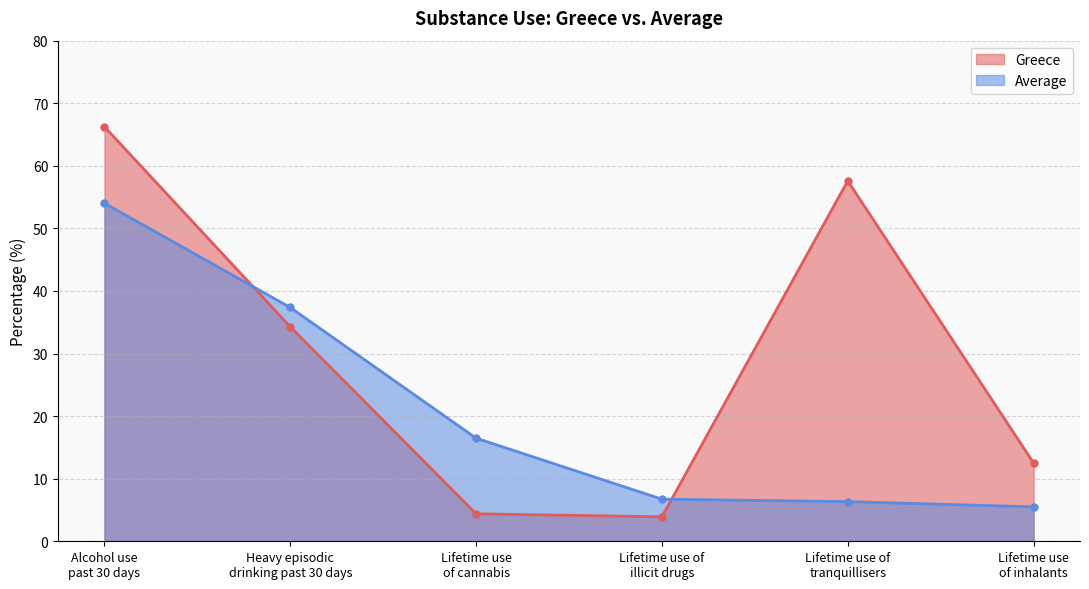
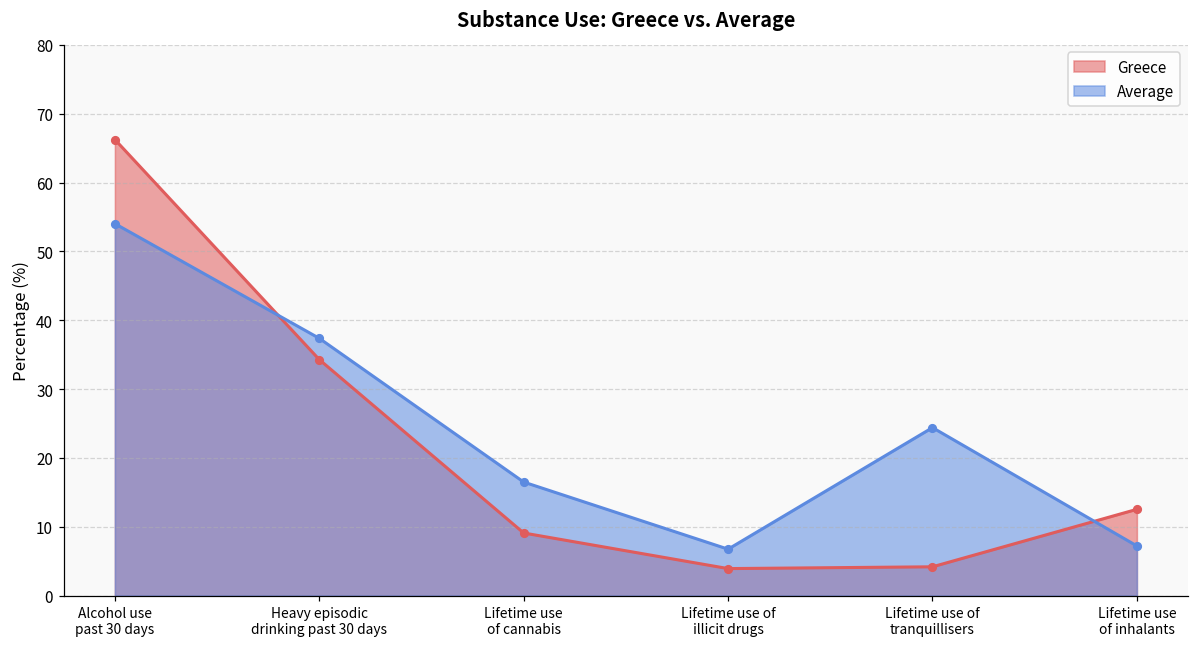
  {
    "Greece": {
      "Alcohol use past 30 days": 66,
      "Heavy episodic drinking past 30 days": 34,
-     "Lifetime use of cannabis": 4,
+     "Lifetime use of cannabis": 9,
      "Lifetime use of illicit drugs": 4,
-     "Lifetime use of tranquillisers": 58,
+     "Lifetime use of tranquillisers": 4,
      "Lifetime use of inhalants": 13
    },
    "Average": {
      "Alcohol use past 30 days": 54,
      "Heavy episodic drinking past 30 days": 37,
      "Lifetime use of cannabis": 16,
      "Lifetime use of illicit drugs": 7,
-     "Lifetime use of tranquillisers": 6,
-     "Lifetime use of inhalants": 6
+     "Lifetime use of tranquillisers": 24,
+     "Lifetime use of inhalants": 7
    }
  }
